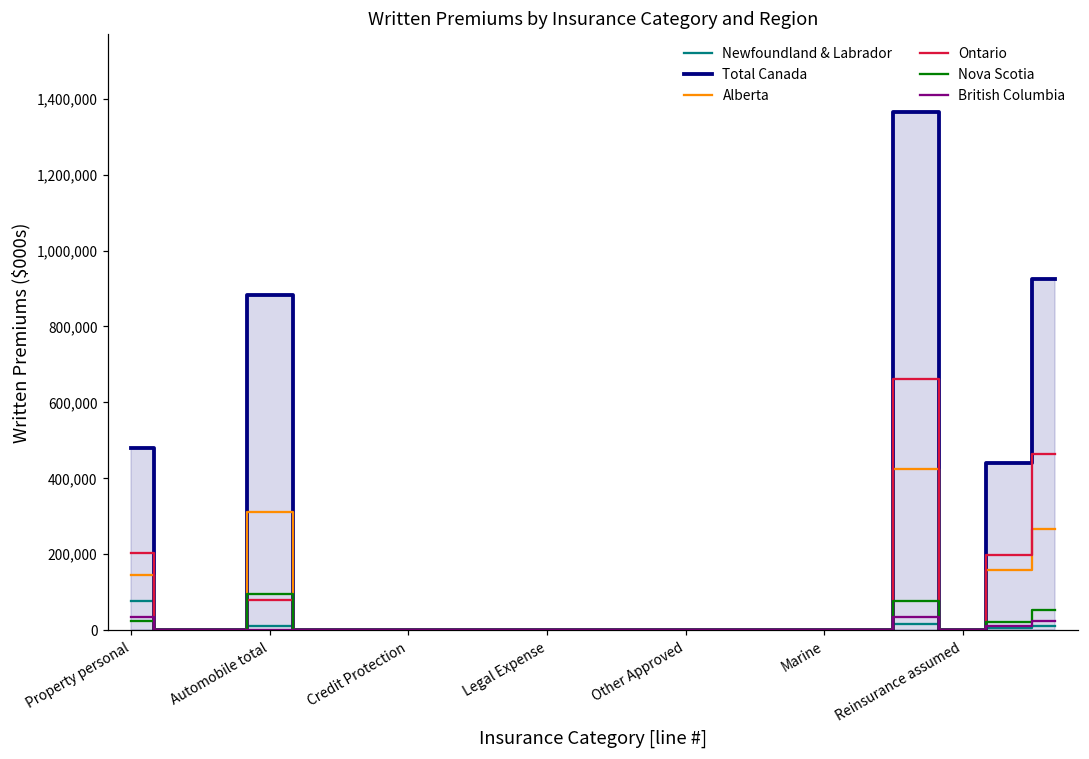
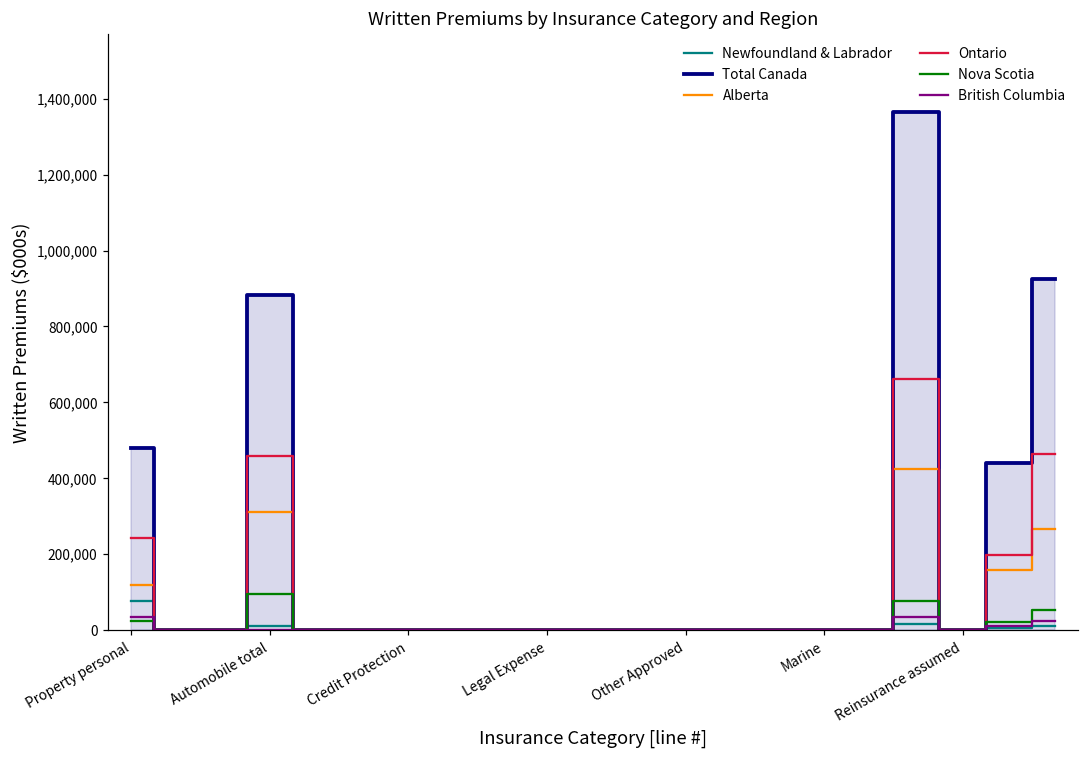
  {
    "Newfoundland & Labrador": {
      "Property personal": "80,000",
      "Automobile total": "10,000"
    },
    "Alberta": {
-     "Property personal": "140,000",
+     "Property personal": "120,000",
      "Automobile total": "310,000"
    },
    "Ontario": {
-     "Property personal": "200,000",
-     "Automobile total": "80,000"
+     "Property personal": "240,000",
+     "Automobile total": "460,000"
    },
    "Nova Scotia": {
      "Property personal": "20,000",
      "Automobile total": "90,000"
    },
    "British Columbia": {
      "Property personal": "30,000",
      "Automobile total": "0"
    }
  }
